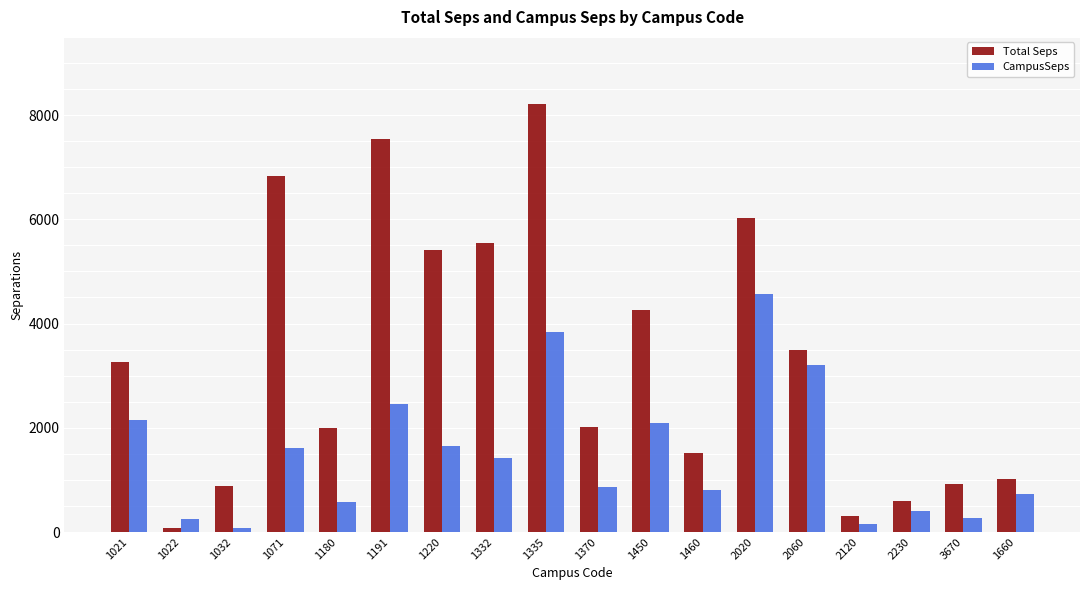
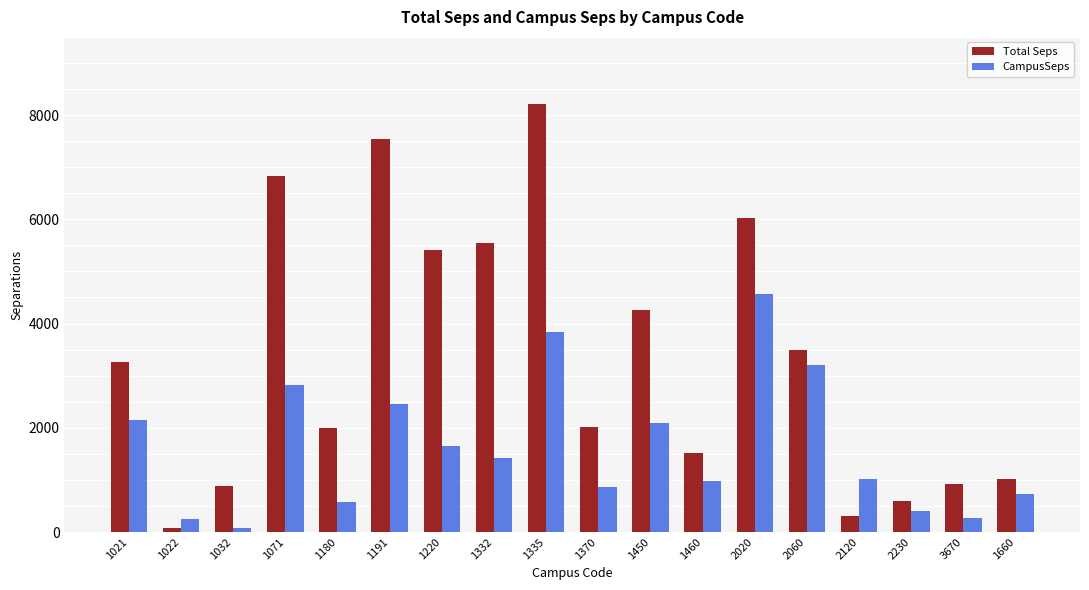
  {
    "Total Seps": {
      "1021": 3300,
      "1022": 100,
      "1032": 900,
      "1071": 6800,
      "1180": 2000,
      "1191": 7500,
      "1220": 5400,
      "1332": 5500,
      "1335": 8200,
      "1370": 2000,
      "1450": 4300,
      "1460": 1500,
      "2020": 6000,
      "2060": 3500,
      "2120": 300,
      "2230": 600,
      "3670": 900,
      "1660": 1000
    },
    "CampusSeps": {
      "1021": 2100,
      "1022": 300,
      "1032": 100,
-     "1071": 1600,
+     "1071": 2800,
      "1180": 600,
      "1191": 2500,
      "1220": 1700,
      "1332": 1400,
      "1335": 3800,
      "1370": 900,
      "1450": 2100,
-     "1460": 800,
+     "1460": 1000,
      "2020": 4600,
      "2060": 3200,
-     "2120": 200,
+     "2120": 1000,
      "2230": 400,
      "3670": 300,
      "1660": 700
    }
  }
